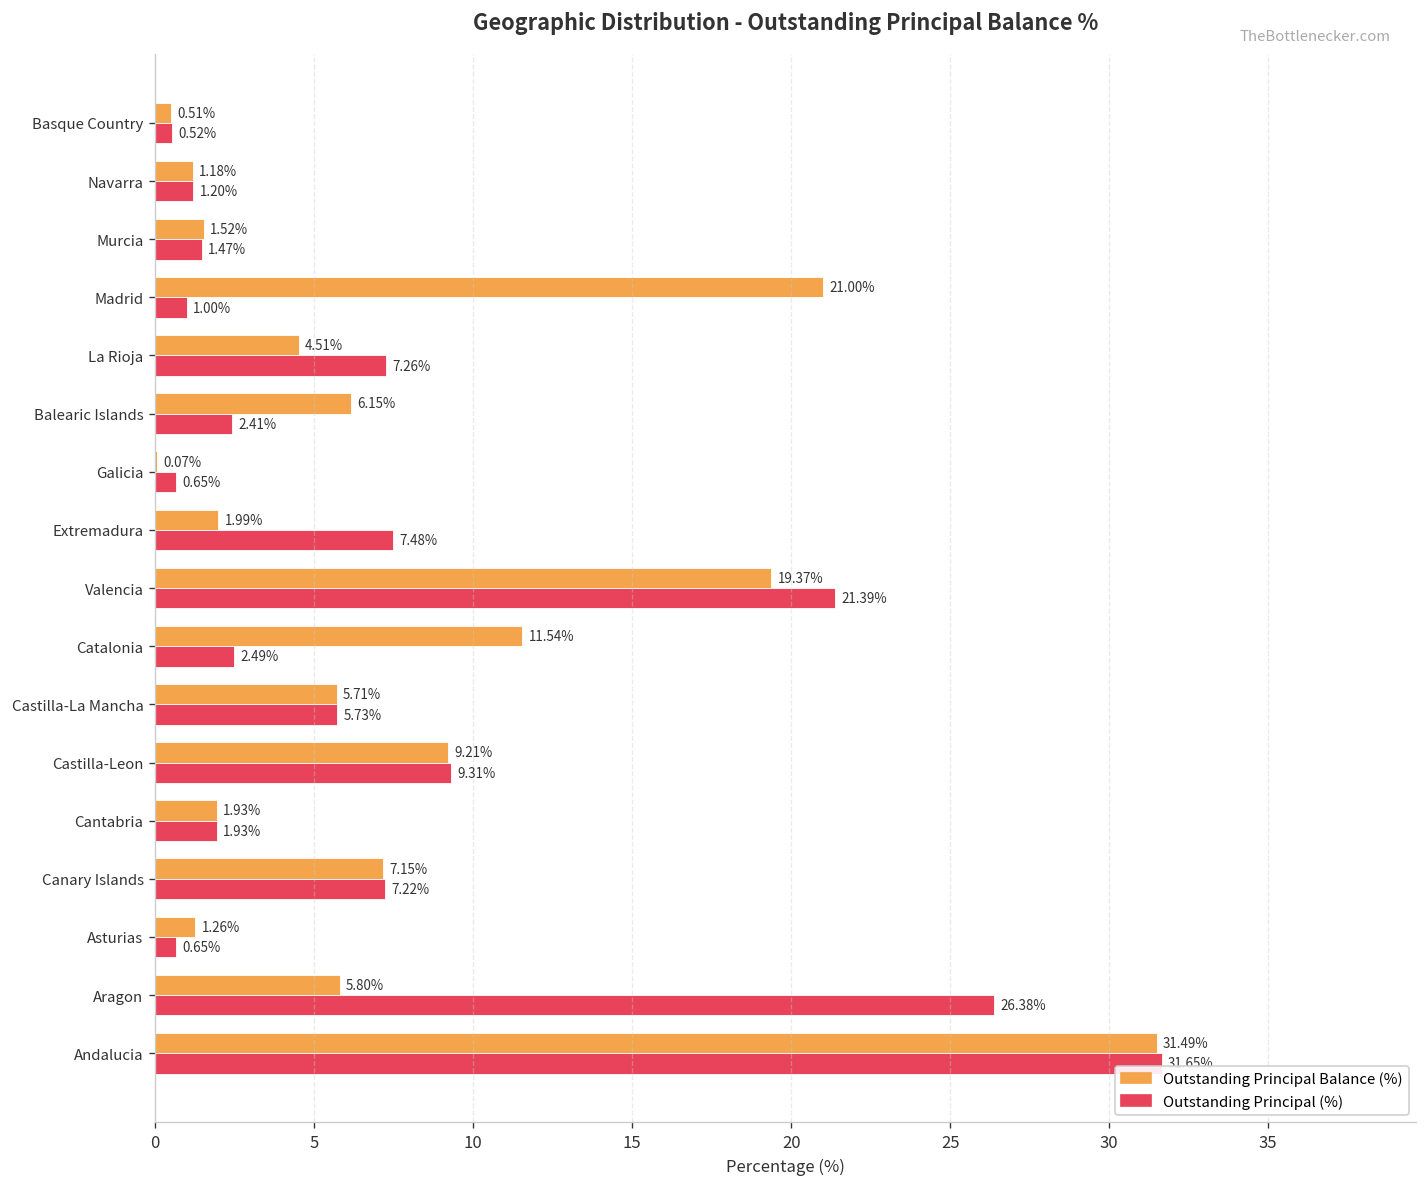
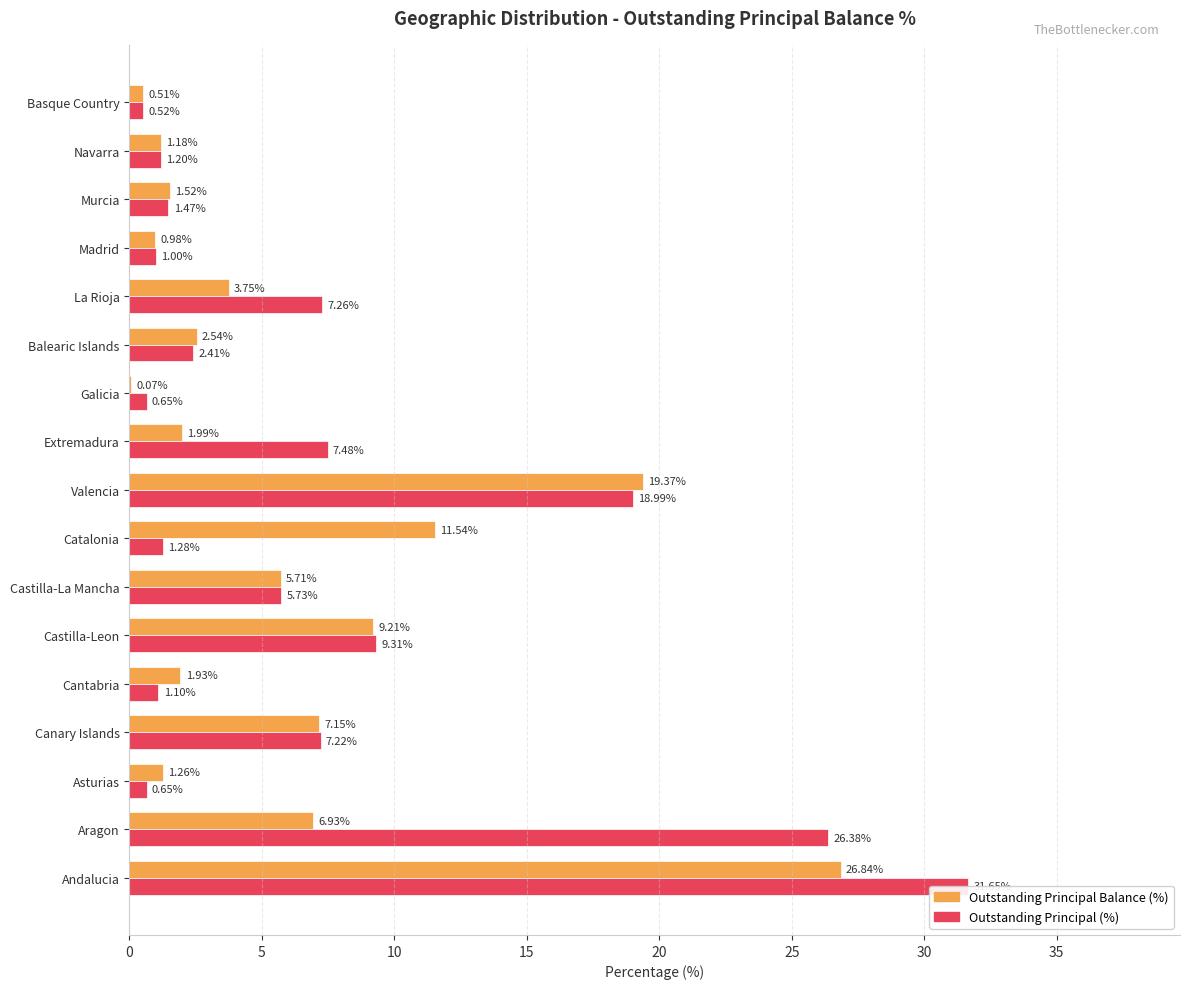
  {
    "Outstanding Principal Balance (%)": {
      "Basque Country": "0.51%",
      "Navarra": "1.18%",
      "Murcia": "1.52%",
-     "Madrid": "21.00%",
-     "La Rioja": "4.51%",
-     "Balearic Islands": "6.15%",
+     "Madrid": "0.98%",
+     "La Rioja": "3.75%",
+     "Balearic Islands": "2.54%",
      "Galicia": "0.07%",
      "Extremadura": "1.99%",
      "Valencia": "19.37%",
      "Catalonia": "11.54%",
      "Castilla-La Mancha": "5.71%",
      "Castilla-Leon": "9.21%",
      "Cantabria": "1.93%",
      "Canary Islands": "7.15%",
      "Asturias": "1.26%",
-     "Aragon": "5.80%",
-     "Andalucia": "31.49%"
+     "Aragon": "6.93%",
+     "Andalucia": "26.84%"
    },
    "Outstanding Principal (%)": {
      "Basque Country": "0.52%",
      "Navarra": "1.20%",
      "Murcia": "1.47%",
      "Madrid": "1.00%",
      "La Rioja": "7.26%",
      "Balearic Islands": "2.41%",
      "Galicia": "0.65%",
      "Extremadura": "7.48%",
-     "Valencia": "21.39%",
-     "Catalonia": "2.49%",
+     "Valencia": "18.99%",
+     "Catalonia": "1.28%",
      "Castilla-La Mancha": "5.73%",
      "Castilla-Leon": "9.31%",
-     "Cantabria": "1.93%",
+     "Cantabria": "1.10%",
      "Canary Islands": "7.22%",
      "Asturias": "0.65%",
      "Aragon": "26.38%"
    }
  }
